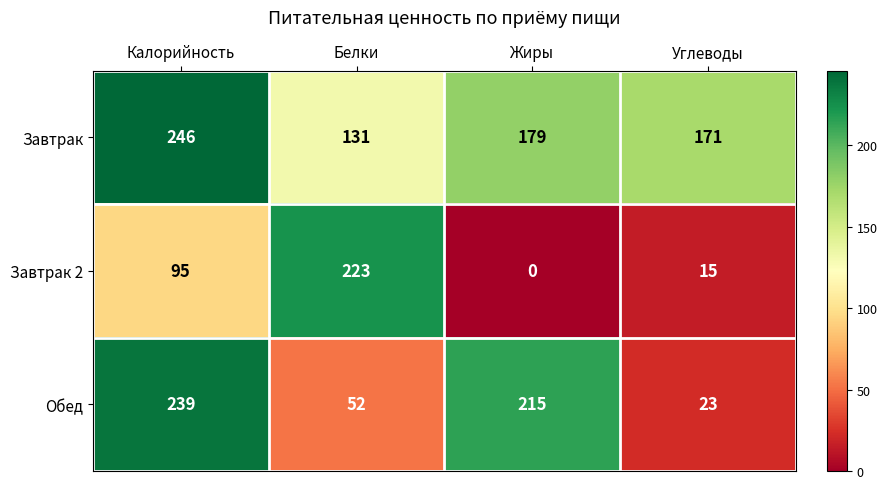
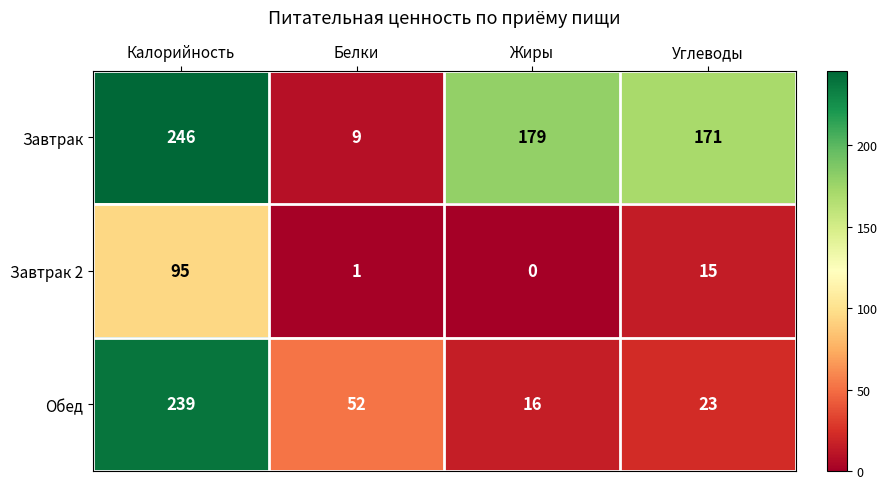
  {
    "Завтрак": {
      "Калорийность": 246,
-     "Белки": 131,
+     "Белки": 9,
      "Жиры": 179,
      "Углеводы": 171
    },
    "Завтрак 2": {
      "Калорийность": 95,
-     "Белки": 223,
+     "Белки": 1,
      "Жиры": 0,
      "Углеводы": 15
    },
    "Обед": {
      "Калорийность": 239,
      "Белки": 52,
-     "Жиры": 215,
+     "Жиры": 16,
      "Углеводы": 23
    }
  }
